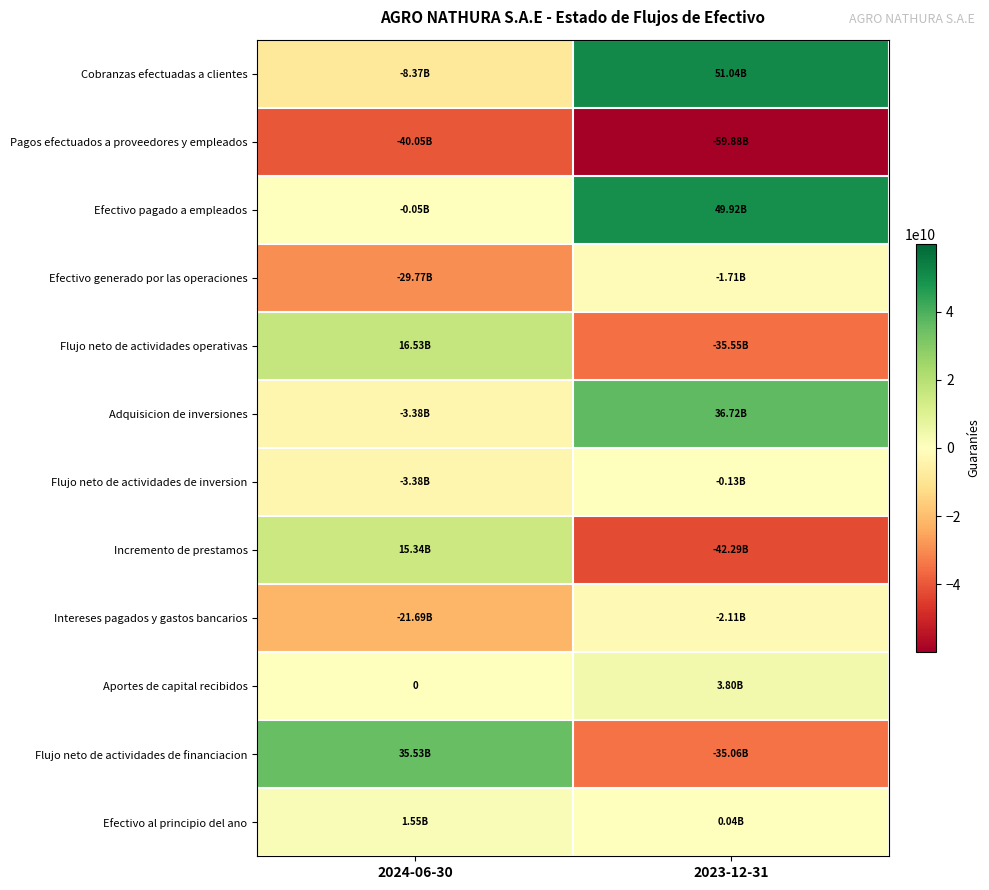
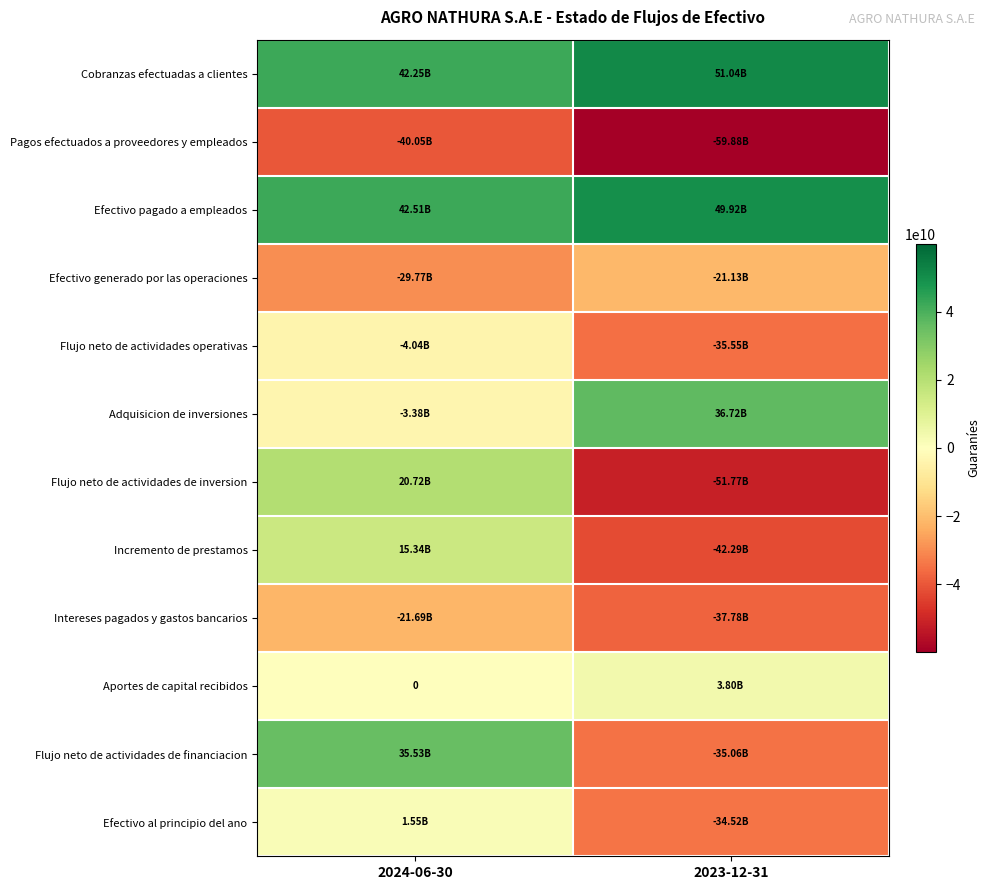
  {
    "Cobranzas efectuadas a clientes": {
-     "2024-06-30": "-8.37B",
+     "2024-06-30": "42.25B",
      "2023-12-31": "51.04B"
    },
    "Pagos efectuados a proveedores y empleados": {
      "2024-06-30": "-40.05B",
      "2023-12-31": "-59.88B"
    },
    "Efectivo pagado a empleados": {
-     "2024-06-30": "-0.05B",
+     "2024-06-30": "42.51B",
      "2023-12-31": "49.92B"
    },
    "Efectivo generado por las operaciones": {
      "2024-06-30": "-29.77B",
-     "2023-12-31": "-1.71B"
+     "2023-12-31": "-21.13B"
    },
    "Flujo neto de actividades operativas": {
-     "2024-06-30": "16.53B",
+     "2024-06-30": "-4.04B",
      "2023-12-31": "-35.55B"
    },
    "Adquisicion de inversiones": {
      "2024-06-30": "-3.38B",
      "2023-12-31": "36.72B"
    },
    "Flujo neto de actividades de inversion": {
-     "2024-06-30": "-3.38B",
-     "2023-12-31": "-0.13B"
+     "2024-06-30": "20.72B",
+     "2023-12-31": "-51.77B"
    },
    "Incremento de prestamos": {
      "2024-06-30": "15.34B",
      "2023-12-31": "-42.29B"
    },
    "Intereses pagados y gastos bancarios": {
      "2024-06-30": "-21.69B",
-     "2023-12-31": "-2.11B"
+     "2023-12-31": "-37.78B"
    },
    "Aportes de capital recibidos": {
      "2024-06-30": "0",
      "2023-12-31": "3.80B"
    },
    "Flujo neto de actividades de financiacion": {
      "2024-06-30": "35.53B",
      "2023-12-31": "-35.06B"
    },
    "Efectivo al principio del ano": {
      "2024-06-30": "1.55B",
-     "2023-12-31": "0.04B"
+     "2023-12-31": "-34.52B"
    }
  }
